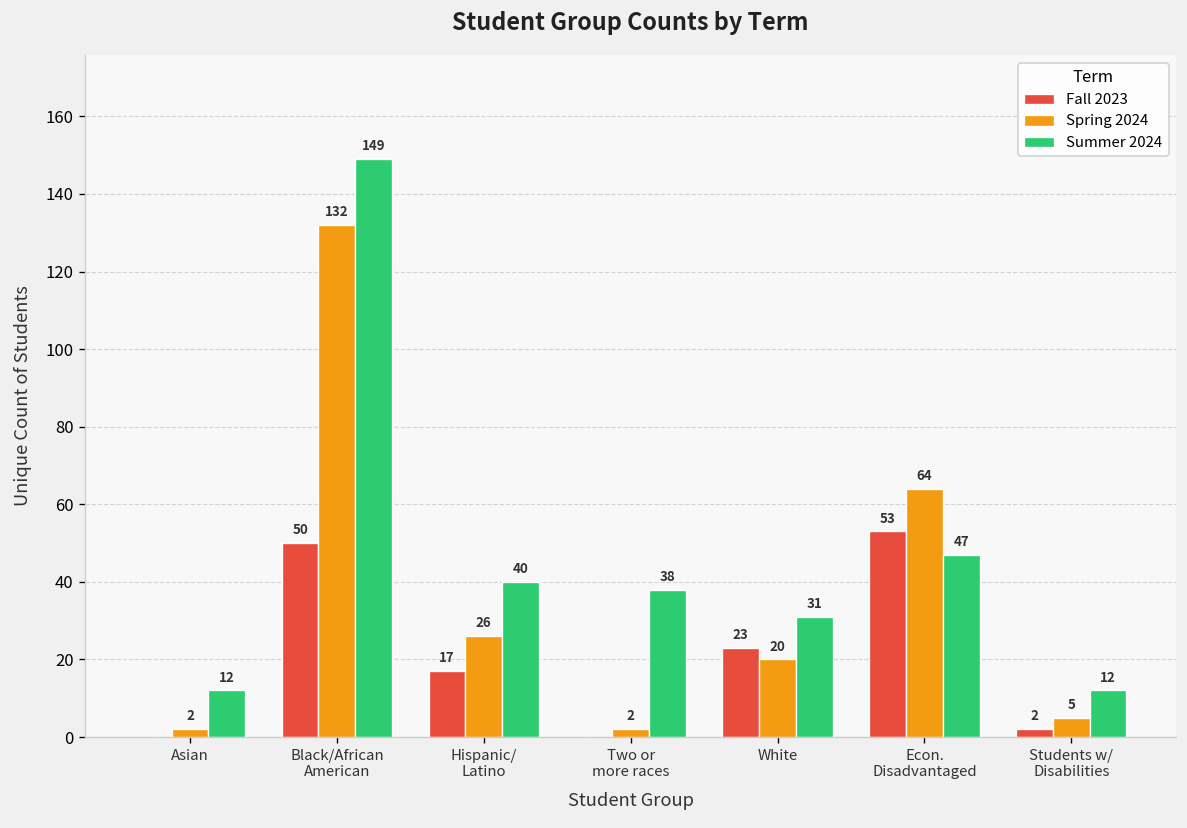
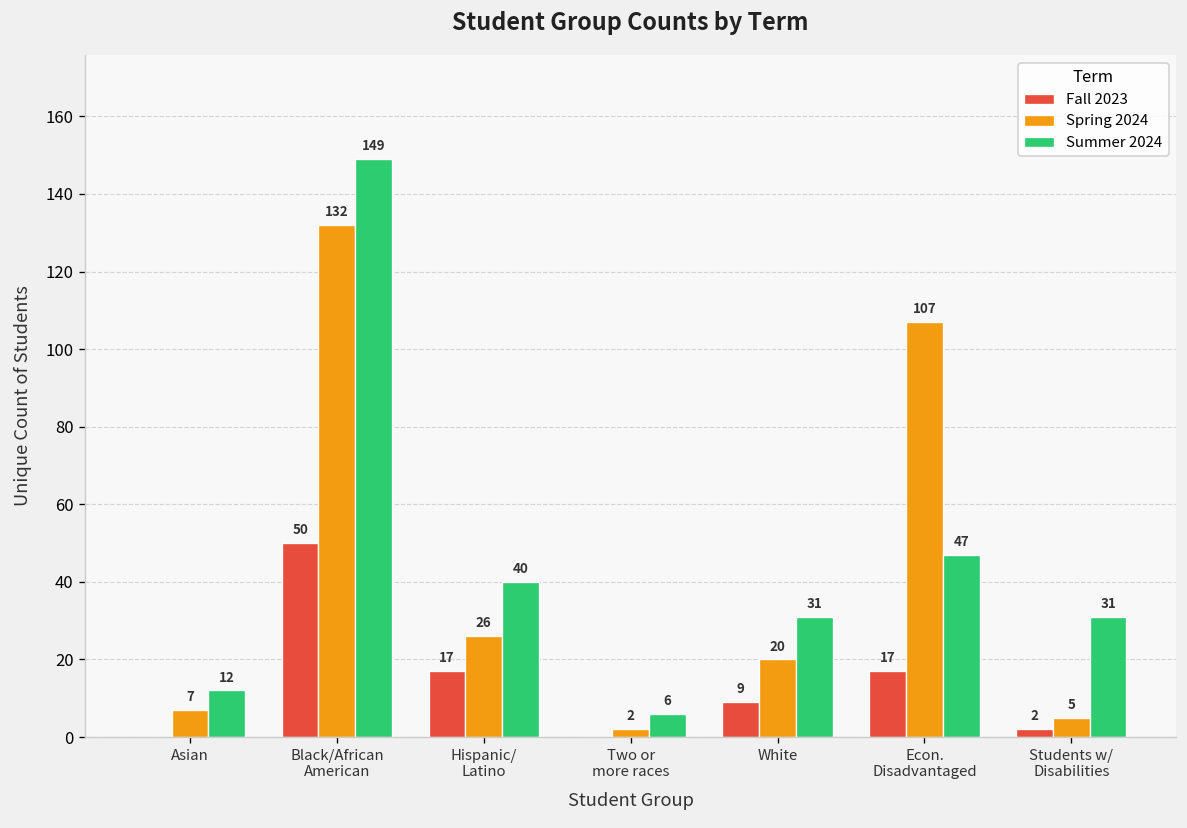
  {
    "Fall 2023": {
      "Black/African American": 50,
      "Hispanic/ Latino": 17,
-     "White": 23,
-     "Econ. Disadvantaged": 53,
+     "White": 9,
+     "Econ. Disadvantaged": 17,
      "Students w/ Disabilities": 2
    },
    "Spring 2024": {
-     "Asian": 2,
+     "Asian": 7,
      "Black/African American": 132,
      "Hispanic/ Latino": 26,
      "Two or more races": 2,
      "White": 20,
-     "Econ. Disadvantaged": 64,
+     "Econ. Disadvantaged": 107,
      "Students w/ Disabilities": 5
    },
    "Summer 2024": {
      "Asian": 12,
      "Black/African American": 149,
      "Hispanic/ Latino": 40,
-     "Two or more races": 38,
+     "Two or more races": 6,
      "White": 31,
      "Econ. Disadvantaged": 47,
-     "Students w/ Disabilities": 12
+     "Students w/ Disabilities": 31
    }
  }
